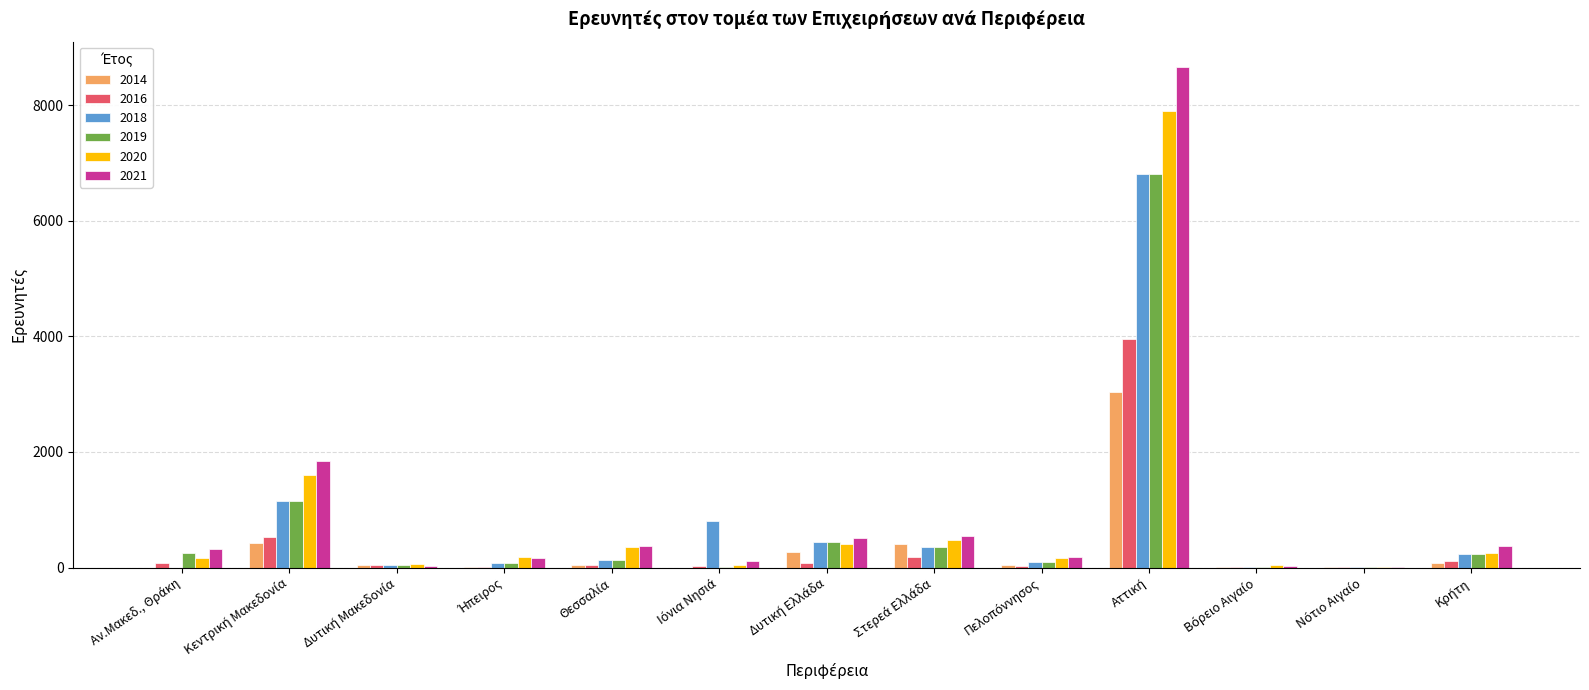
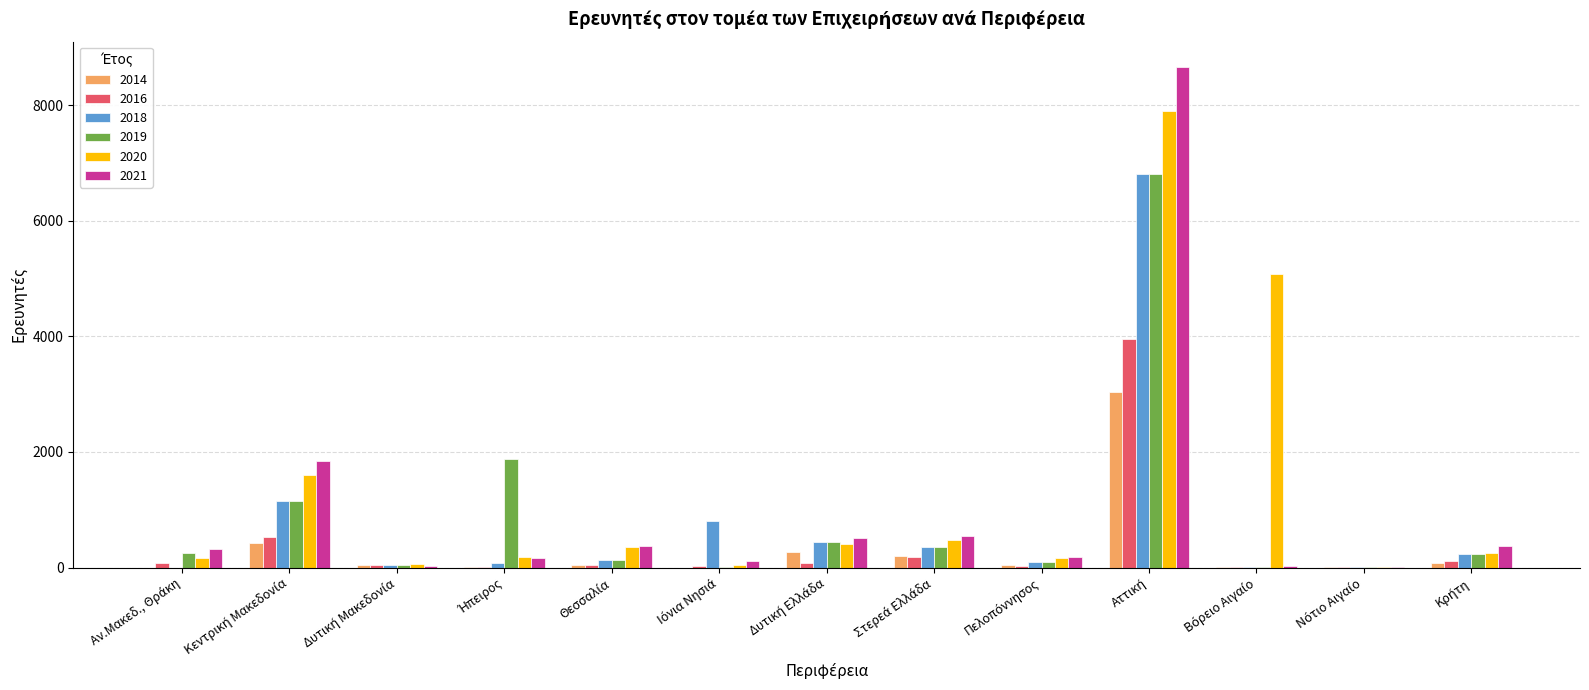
  {
    "2014": {
      "Αν.Μακεδ., Θράκη": 0,
      "Κεντρική Μακεδονία": 400,
      "Θεσσαλία": 0,
      "Δυτική Ελλάδα": 300,
-     "Στερεά Ελλάδα": 400,
+     "Στερεά Ελλάδα": 200,
      "Αττική": 3000,
      "Κρήτη": 100
    },
    "2016": {
      "Αν.Μακεδ., Θράκη": 100,
      "Κεντρική Μακεδονία": 500,
      "Δυτική Μακεδονία": 0,
      "Θεσσαλία": 100,
      "Δυτική Ελλάδα": 100,
      "Στερεά Ελλάδα": 200,
      "Αττική": 4000,
      "Κρήτη": 100
    },
    "2018": {
      "Αν.Μακεδ., Θράκη": 0,
      "Κεντρική Μακεδονία": 1200,
      "Δυτική Μακεδονία": 0,
      "Ήπειρος": 100,
      "Θεσσαλία": 100,
      "Ιόνια Νησιά": 800,
      "Δυτική Ελλάδα": 400,
      "Στερεά Ελλάδα": 400,
      "Πελοπόννησος": 100,
      "Αττική": 6800,
      "Κρήτη": 200
    },
    "2019": {
      "Αν.Μακεδ., Θράκη": 300,
      "Κεντρική Μακεδονία": 1200,
      "Δυτική Μακεδονία": 0,
-     "Ήπειρος": 100,
+     "Ήπειρος": 1900,
      "Θεσσαλία": 100,
      "Δυτική Ελλάδα": 400,
      "Στερεά Ελλάδα": 400,
      "Πελοπόννησος": 100,
      "Αττική": 6800,
      "Κρήτη": 200
    },
    "2020": {
      "Αν.Μακεδ., Θράκη": 200,
      "Κεντρική Μακεδονία": 1600,
      "Δυτική Μακεδονία": 100,
      "Ήπειρος": 200,
      "Θεσσαλία": 400,
      "Ιόνια Νησιά": 0,
      "Δυτική Ελλάδα": 400,
      "Στερεά Ελλάδα": 500,
      "Πελοπόννησος": 200,
      "Αττική": 7900,
-     "Βόρειο Αιγαίο": 0,
+     "Βόρειο Αιγαίο": 5100,
      "Κρήτη": 300
    },
    "2021": {
      "Αν.Μακεδ., Θράκη": 300,
      "Κεντρική Μακεδονία": 1800,
      "Ήπειρος": 200,
      "Θεσσαλία": 400,
      "Ιόνια Νησιά": 100,
      "Δυτική Ελλάδα": 500,
      "Στερεά Ελλάδα": 500,
      "Πελοπόννησος": 200,
      "Αττική": 8700,
      "Κρήτη": 400
    }
  }
